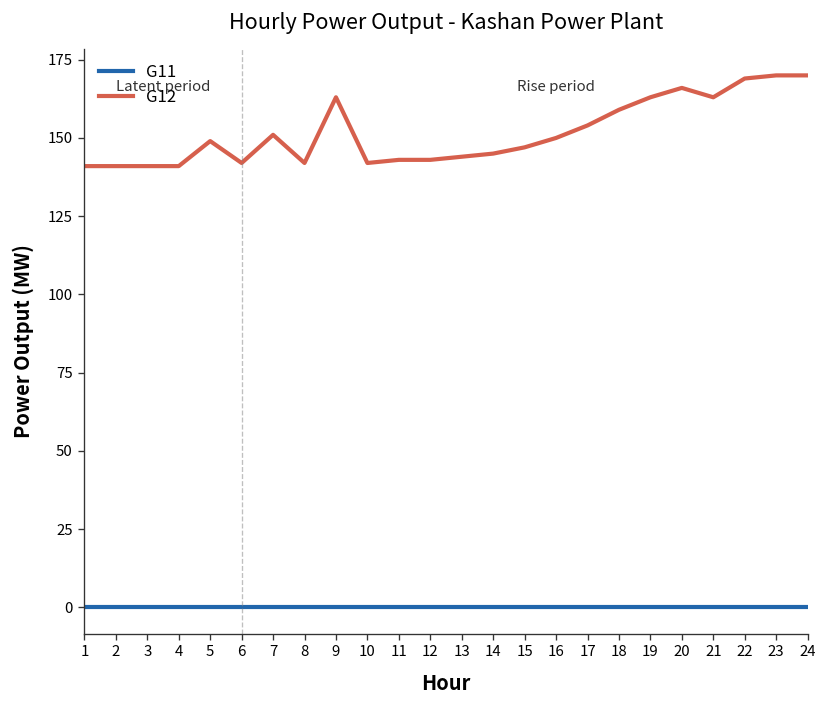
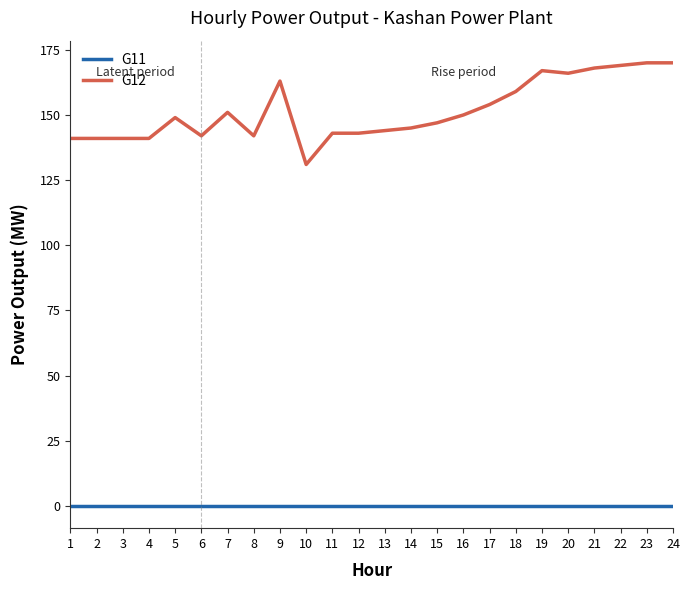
  {
    "G11": {
      "1": 0,
      "2": 0,
      "3": 0,
      "4": 0,
      "5": 0,
      "6": 0,
      "7": 0,
      "8": 0,
      "9": 0,
      "10": 0,
      "11": 0,
      "12": 0,
      "13": 0,
      "14": 0,
      "15": 0,
      "16": 0,
      "17": 0,
      "18": 0,
      "19": 0,
      "20": 0,
      "21": 0,
      "22": 0,
      "23": 0,
      "24": 0
    },
    "G12": {
      "1": 141,
      "2": 141,
      "3": 141,
      "4": 141,
      "5": 149,
      "6": 142,
      "7": 151,
      "8": 142,
      "9": 163,
-     "10": 142,
+     "10": 131,
      "11": 143,
      "12": 143,
      "13": 144,
      "14": 145,
      "15": 147,
      "16": 150,
      "17": 154,
      "18": 159,
-     "19": 163,
+     "19": 167,
      "20": 166,
-     "21": 163,
+     "21": 168,
      "22": 169,
      "23": 170,
      "24": 170
    }
  }
